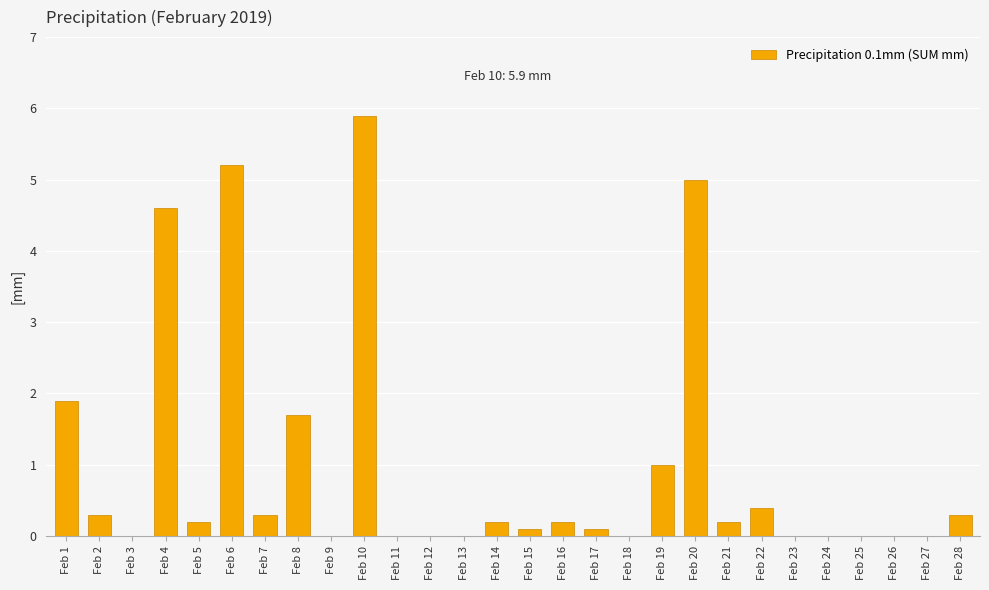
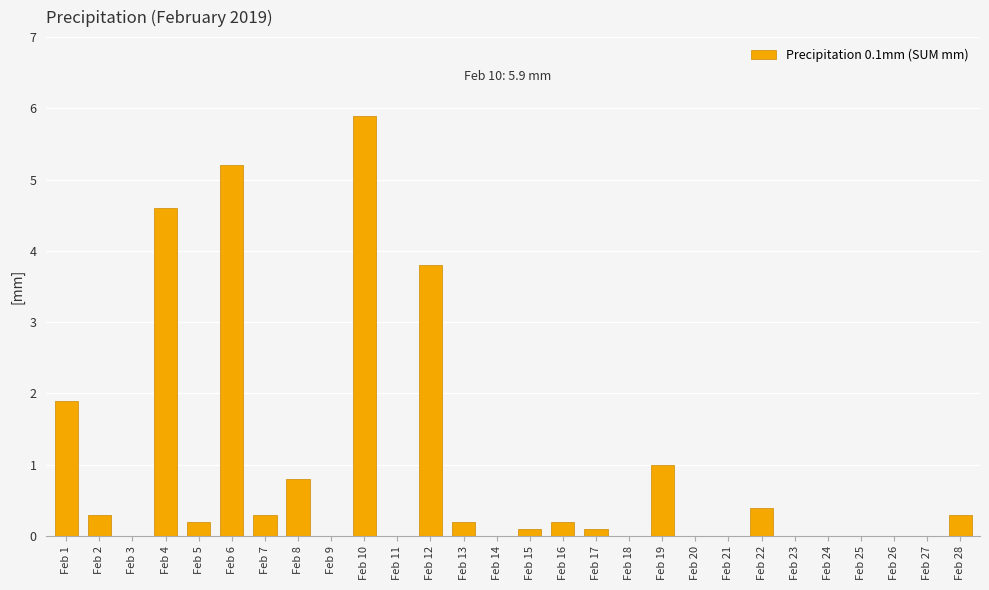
  {
    "Feb 1": 1.9,
    "Feb 2": 0.3,
    "Feb 3": 0.0,
    "Feb 4": 4.6,
    "Feb 5": 0.2,
    "Feb 6": 5.2,
    "Feb 7": 0.3,
-   "Feb 8": 1.7,
+   "Feb 8": 0.8,
    "Feb 9": 0.0,
    "Feb 10": 5.9,
    "Feb 11": 0.0,
-   "Feb 12": 0.0,
-   "Feb 13": 0.0,
-   "Feb 14": 0.2,
+   "Feb 12": 3.8,
+   "Feb 13": 0.2,
+   "Feb 14": 0.0,
    "Feb 15": 0.1,
    "Feb 16": 0.2,
    "Feb 17": 0.1,
    "Feb 18": 0.0,
    "Feb 19": 1.0,
-   "Feb 20": 5,
-   "Feb 21": 0.2,
+   "Feb 20": 0,
+   "Feb 21": 0.0,
    "Feb 22": 0.4,
    "Feb 23": 0.0,
    "Feb 24": 0.0,
    "Feb 25": 0.0,
    "Feb 26": 0.0,
    "Feb 27": 0.0,
    "Feb 28": 0.3
  }
